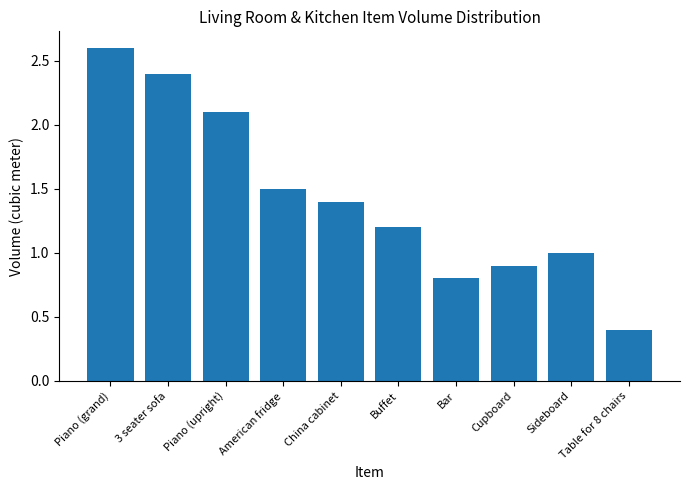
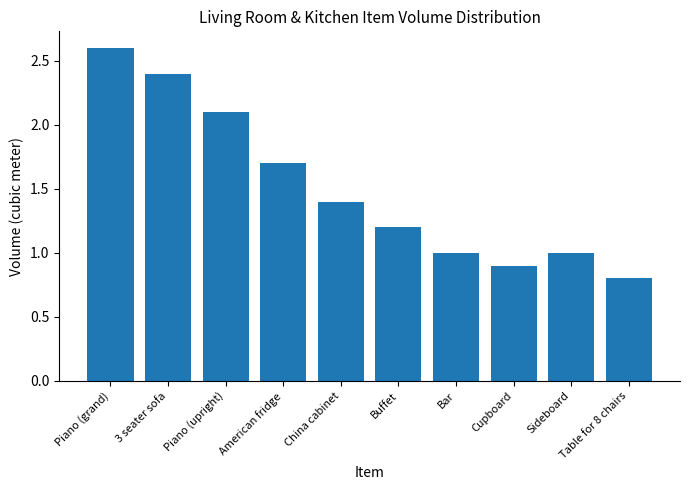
  {
    "Piano (grand)": 2.6,
    "3 seater sofa": 2.4,
    "Piano (upright)": 2.1,
-   "American fridge": 1.5,
+   "American fridge": 1.7,
    "China cabinet": 1.4,
    "Buffet": 1.2,
-   "Bar": 0.8,
+   "Bar": 1.0,
    "Cupboard": 0.9,
    "Sideboard": 1.0,
-   "Table for 8 chairs": 0.4
+   "Table for 8 chairs": 0.8
  }
